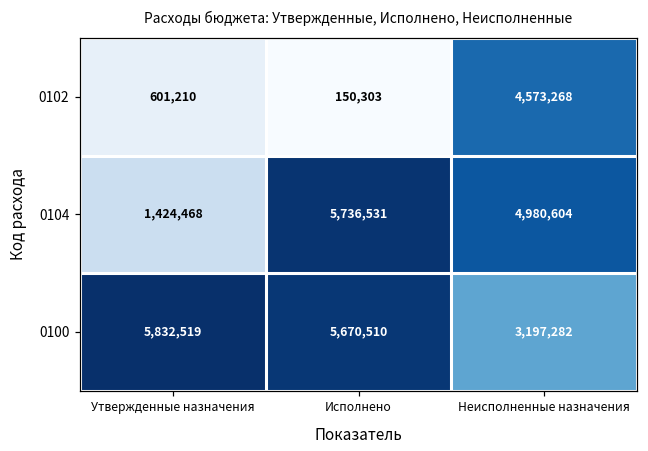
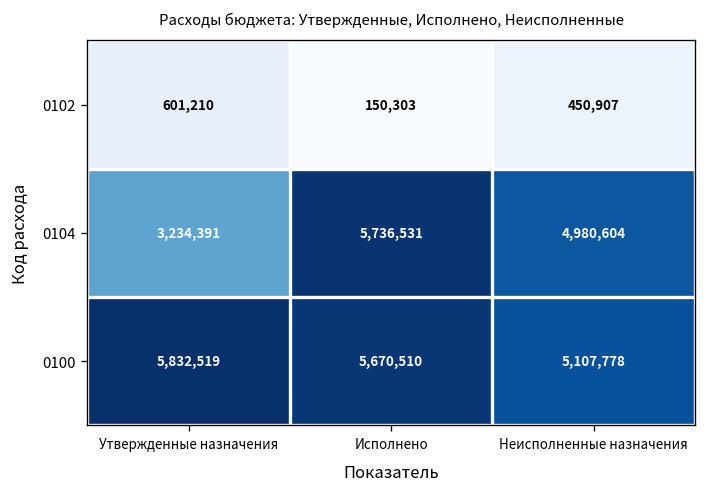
  {
    "0102": {
      "Утвержденные назначения": "601,210",
      "Исполнено": "150,303",
-     "Неисполненные назначения": "4,573,268"
+     "Неисполненные назначения": "450,907"
    },
    "0104": {
-     "Утвержденные назначения": "1,424,468",
+     "Утвержденные назначения": "3,234,391",
      "Исполнено": "5,736,531",
      "Неисполненные назначения": "4,980,604"
    },
    "0100": {
      "Утвержденные назначения": "5,832,519",
      "Исполнено": "5,670,510",
-     "Неисполненные назначения": "3,197,282"
+     "Неисполненные назначения": "5,107,778"
    }
  }
